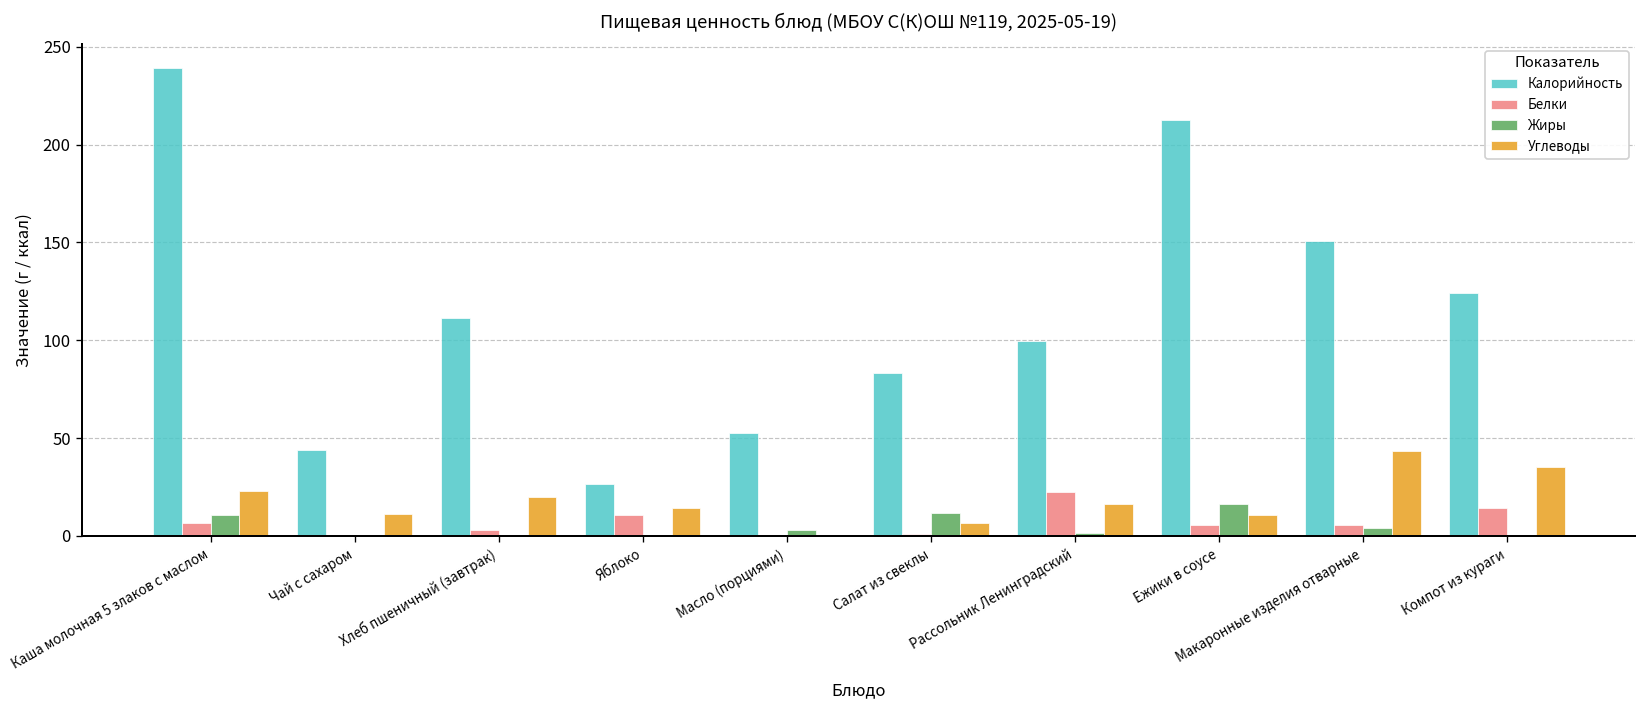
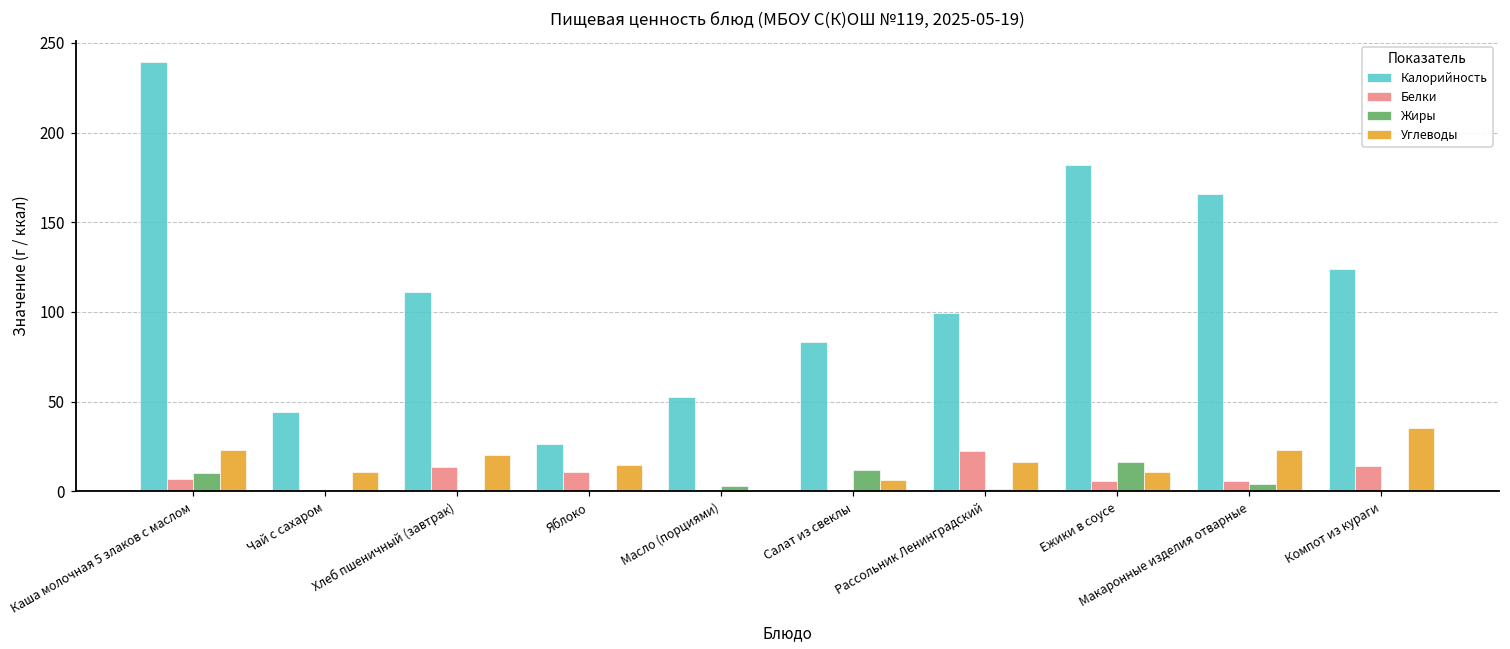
  {
    "Калорийность": {
      "Каша молочная 5 злаков с маслом": 239,
      "Чай с сахаром": 44,
      "Хлеб пшеничный (завтрак)": 111,
      "Яблоко": 27,
      "Масло (порциями)": 52,
      "Салат из свеклы": 83,
      "Рассольник Ленинградский": 100,
-     "Ежики в соусе": 213,
-     "Макаронные изделия отварные": 151,
+     "Ежики в соусе": 182,
+     "Макаронные изделия отварные": 166,
      "Компот из кураги": 124
    },
    "Белки": {
      "Каша молочная 5 злаков с маслом": 7,
      "Чай с сахаром": 0,
-     "Хлеб пшеничный (завтрак)": 3,
+     "Хлеб пшеничный (завтрак)": 14,
      "Яблоко": 10,
      "Рассольник Ленинградский": 22,
      "Ежики в соусе": 6,
      "Макаронные изделия отварные": 6,
      "Компот из кураги": 14
    },
    "Жиры": {
      "Каша молочная 5 злаков с маслом": 10,
      "Чай с сахаром": 0,
      "Хлеб пшеничный (завтрак)": 0,
      "Яблоко": 0,
      "Масло (порциями)": 3,
      "Салат из свеклы": 12,
      "Ежики в соусе": 16,
      "Макаронные изделия отварные": 4
    },
    "Углеводы": {
      "Каша молочная 5 злаков с маслом": 23,
      "Чай с сахаром": 11,
      "Хлеб пшеничный (завтрак)": 20,
      "Яблоко": 14,
      "Салат из свеклы": 6,
      "Рассольник Ленинградский": 16,
      "Ежики в соусе": 11,
-     "Макаронные изделия отварные": 43,
+     "Макаронные изделия отварные": 23,
      "Компот из кураги": 35
    }
  }
